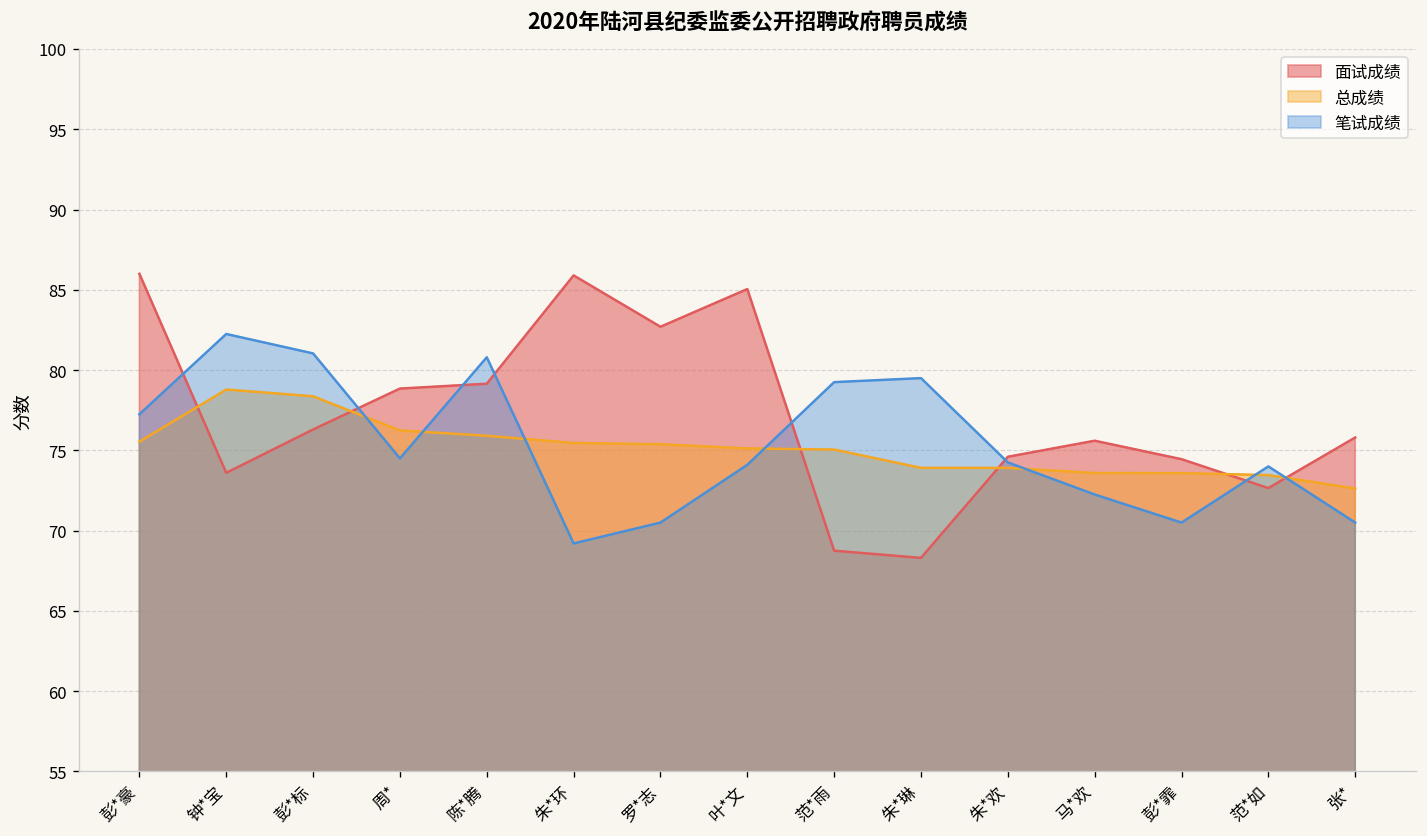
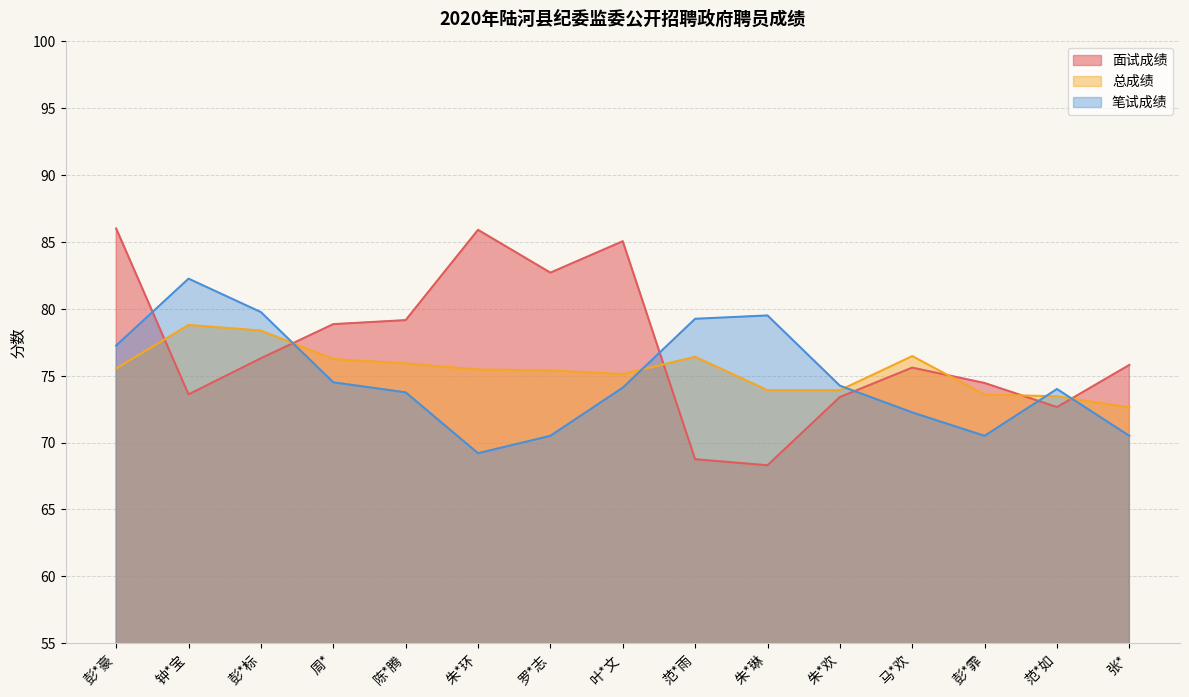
  {
    "面试成绩": {
      "彭*豪": 86.0,
      "钟*宝": 73.6,
      "彭*标": 76.3,
      "周*": 78.9,
      "陈*腾": 79.2,
      "朱*环": 85.9,
      "罗*志": 82.7,
      "叶*文": 85.1,
      "范*雨": 68.8,
      "朱*琳": 68.3,
-     "朱*欢": 74.6,
+     "朱*欢": 73.4,
      "马*欢": 75.6,
      "彭*霏": 74.5,
      "范*如": 72.7,
      "张*": 75.8
    },
    "总成绩": {
      "彭*豪": 75.5,
      "钟*宝": 78.8,
      "彭*标": 78.4,
      "周*": 76.2,
      "陈*腾": 75.9,
      "朱*环": 75.5,
      "罗*志": 75.4,
      "叶*文": 75.1,
-     "范*雨": 75.1,
+     "范*雨": 76.4,
      "朱*琳": 73.9,
      "朱*欢": 73.9,
-     "马*欢": 73.6,
+     "马*欢": 76.5,
      "彭*霏": 73.6,
      "范*如": 73.5,
      "张*": 72.6
    },
    "笔试成绩": {
      "彭*豪": 77.3,
      "钟*宝": 82.3,
-     "彭*标": 81.0,
+     "彭*标": 79.8,
      "周*": 74.5,
-     "陈*腾": 80.8,
+     "陈*腾": 73.8,
      "朱*环": 69.2,
      "罗*志": 70.5,
      "叶*文": 74.1,
      "范*雨": 79.3,
      "朱*琳": 79.5,
      "朱*欢": 74.3,
      "马*欢": 72.3,
      "彭*霏": 70.5,
      "范*如": 74.0,
      "张*": 70.5
    }
  }
